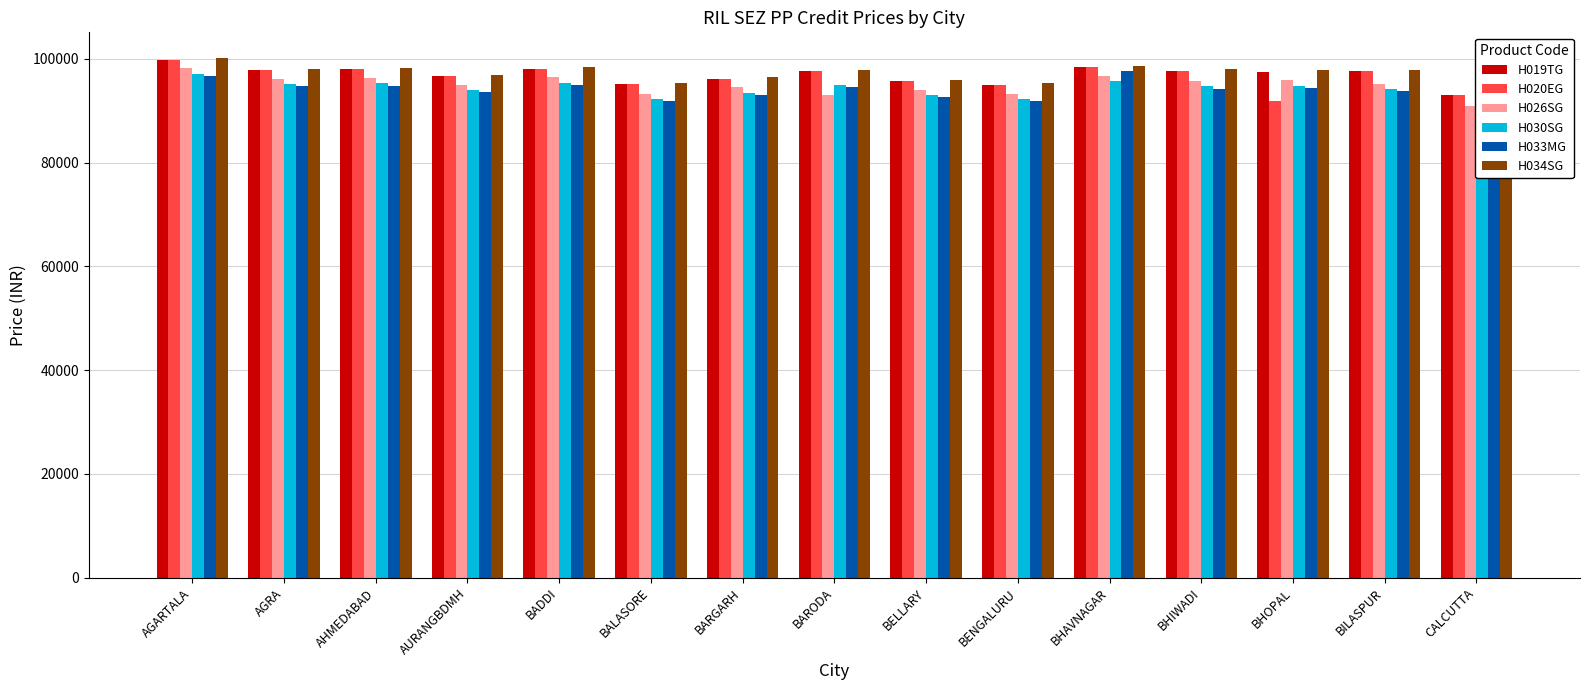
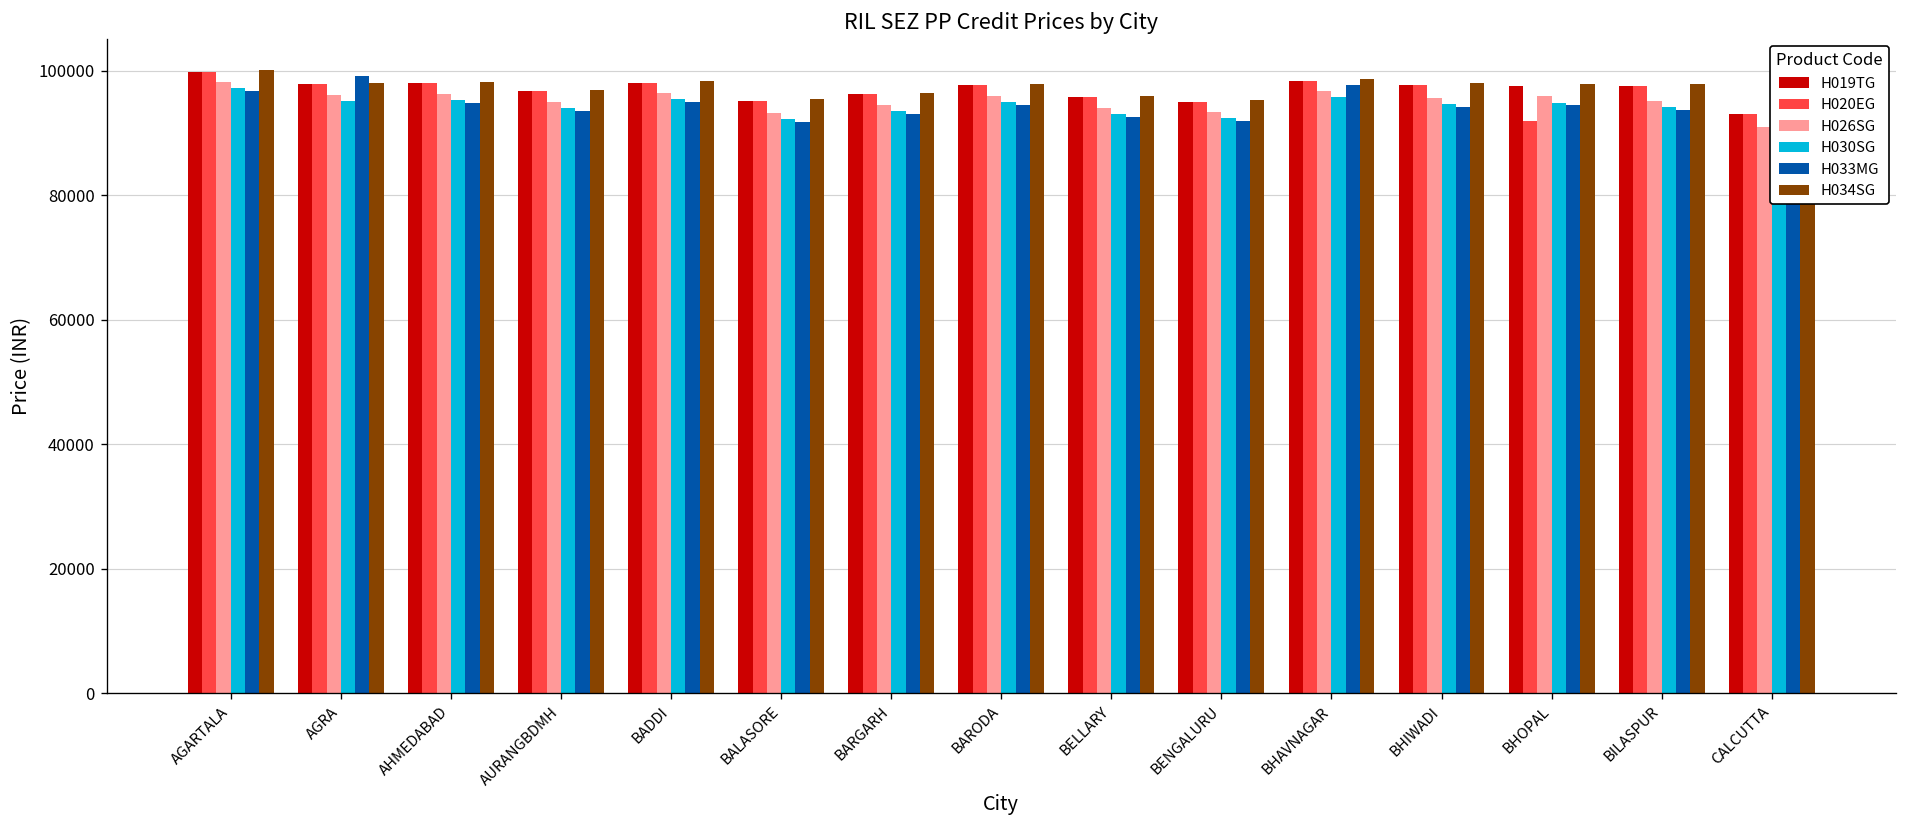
  {
    "H019TG": {
      "AGARTALA": 100000,
      "AGRA": 98000,
      "AHMEDABAD": 98000,
      "AURANGBDMH": 97000,
      "BADDI": 98000,
      "BALASORE": 95000,
      "BARGARH": 96000,
      "BARODA": 98000,
      "BELLARY": 96000,
      "BENGALURU": 95000,
      "BHAVNAGAR": 98000,
      "BHIWADI": 98000,
      "BHOPAL": 98000,
      "BILASPUR": 98000,
      "CALCUTTA": 93000
    },
    "H020EG": {
      "AGARTALA": 100000,
      "AGRA": 98000,
      "AHMEDABAD": 98000,
      "AURANGBDMH": 97000,
      "BADDI": 98000,
      "BALASORE": 95000,
      "BARGARH": 96000,
      "BARODA": 98000,
      "BELLARY": 96000,
      "BENGALURU": 95000,
      "BHAVNAGAR": 98000,
      "BHIWADI": 98000,
      "BHOPAL": 92000,
      "BILASPUR": 98000,
      "CALCUTTA": 93000
    },
    "H026SG": {
      "AGARTALA": 98000,
      "AGRA": 96000,
      "AHMEDABAD": 96000,
      "AURANGBDMH": 95000,
      "BADDI": 96000,
      "BALASORE": 93000,
      "BARGARH": 95000,
-     "BARODA": 93000,
+     "BARODA": 96000,
      "BELLARY": 94000,
      "BENGALURU": 93000,
      "BHAVNAGAR": 97000,
      "BHIWADI": 96000,
      "BHOPAL": 96000,
      "BILASPUR": 95000,
      "CALCUTTA": 91000
    },
    "H030SG": {
      "AGARTALA": 97000,
      "AGRA": 95000,
      "AHMEDABAD": 95000,
      "AURANGBDMH": 94000,
      "BADDI": 95000,
      "BALASORE": 92000,
      "BARGARH": 94000,
      "BARODA": 95000,
      "BELLARY": 93000,
      "BENGALURU": 92000,
      "BHAVNAGAR": 96000,
      "BHIWADI": 95000,
      "BHOPAL": 95000,
      "BILASPUR": 94000
    },
    "H033MG": {
      "AGARTALA": 97000,
-     "AGRA": 95000,
+     "AGRA": 99000,
      "AHMEDABAD": 95000,
      "AURANGBDMH": 94000,
      "BADDI": 95000,
      "BALASORE": 92000,
      "BARGARH": 93000,
      "BARODA": 95000,
      "BELLARY": 93000,
      "BENGALURU": 92000,
      "BHAVNAGAR": 98000,
      "BHIWADI": 94000,
      "BHOPAL": 94000,
      "BILASPUR": 94000
    },
    "H034SG": {
      "AGARTALA": 100000,
      "AGRA": 98000,
      "AHMEDABAD": 98000,
      "AURANGBDMH": 97000,
      "BADDI": 98000,
      "BALASORE": 95000,
      "BARGARH": 96000,
      "BARODA": 98000,
      "BELLARY": 96000,
      "BENGALURU": 95000,
      "BHAVNAGAR": 99000,
      "BHIWADI": 98000,
      "BHOPAL": 98000,
      "BILASPUR": 98000
    }
  }
